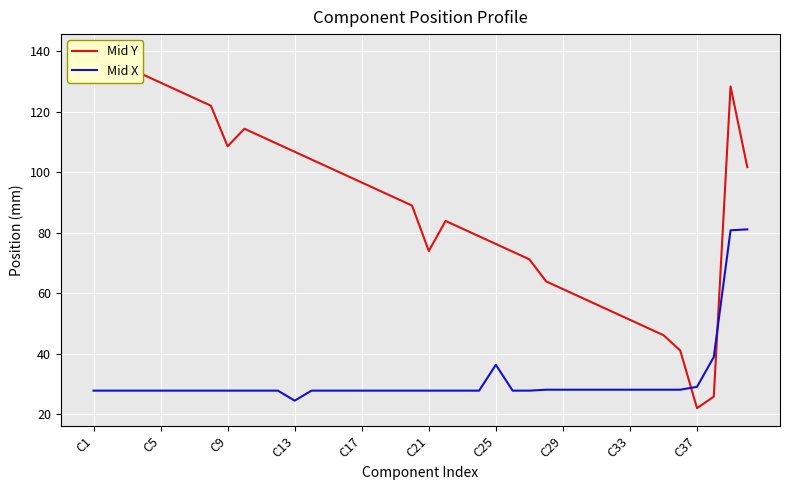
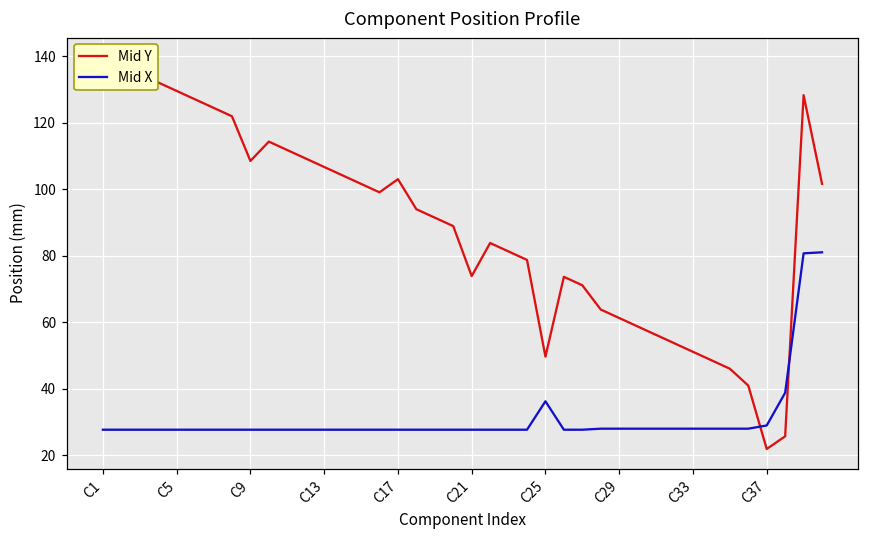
  {
    "Mid Y": {
      "C5": 130,
      "C9": 109,
      "C13": 107,
-     "C17": 97,
+     "C17": 103,
      "C21": 74,
-     "C25": 76,
+     "C25": 50,
      "C29": 61,
      "C33": 51,
      "C37": 22
    },
    "Mid X": {
      "C1": 28,
      "C5": 28,
      "C9": 28,
-     "C13": 24,
+     "C13": 28,
      "C17": 28,
      "C21": 28,
      "C25": 36,
      "C29": 28,
      "C33": 28,
      "C37": 29
    }
  }
